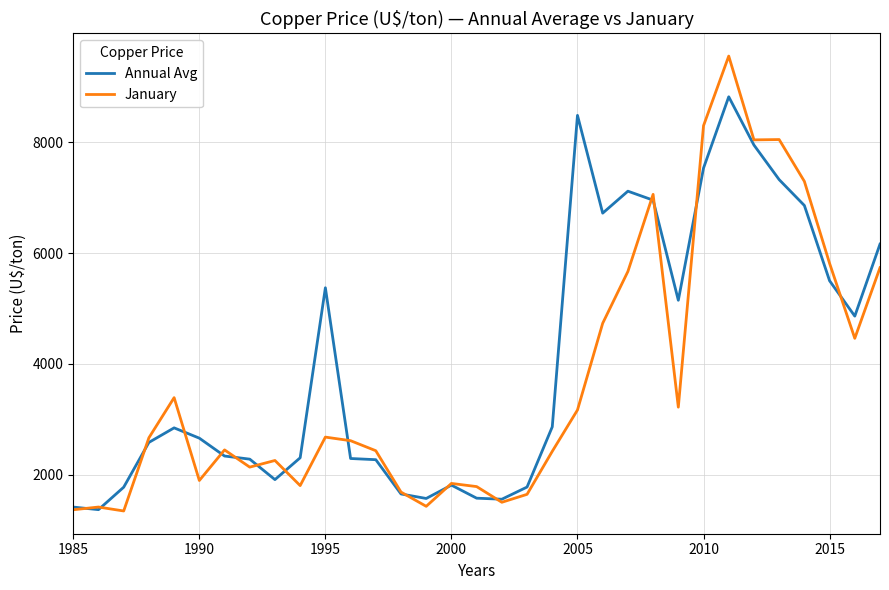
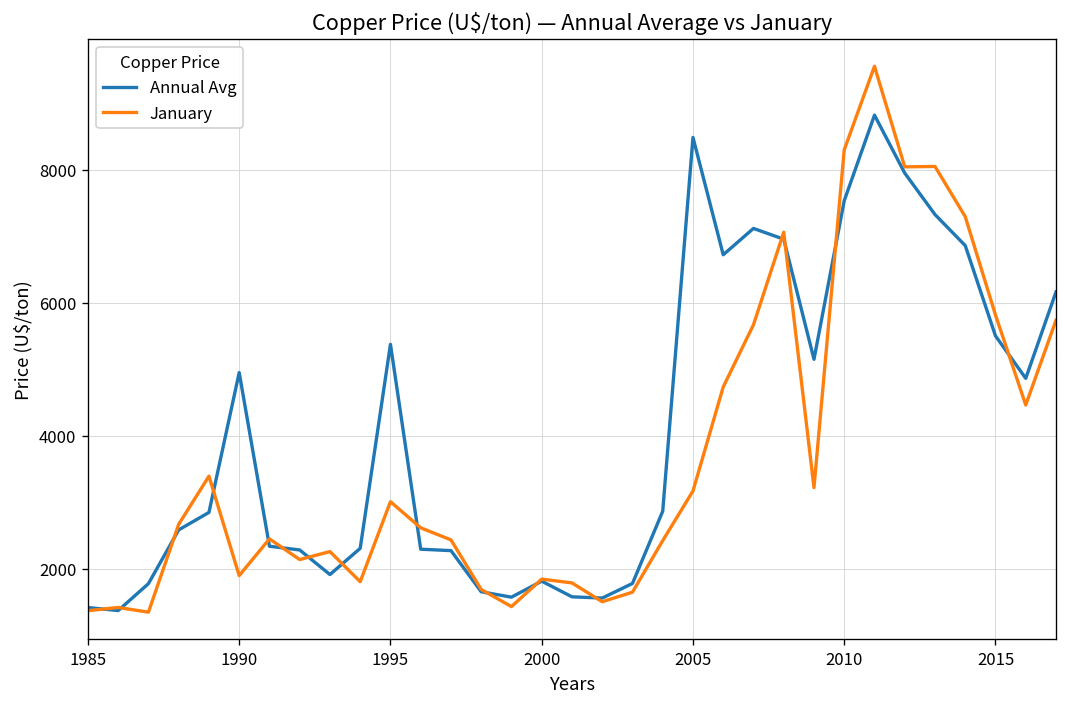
  {
    "Annual Avg": {
      "1985": 1400,
-     "1990": 2700,
+     "1990": 4900,
      "1995": 5400,
      "2005": 8500,
      "2010": 7500,
      "2015": 5500
    },
    "January": {
      "1985": 1400,
      "1990": 1900,
-     "1995": 2700,
+     "1995": 3000,
      "2005": 3200,
      "2010": 8300,
      "2015": 5800
    }
  }
